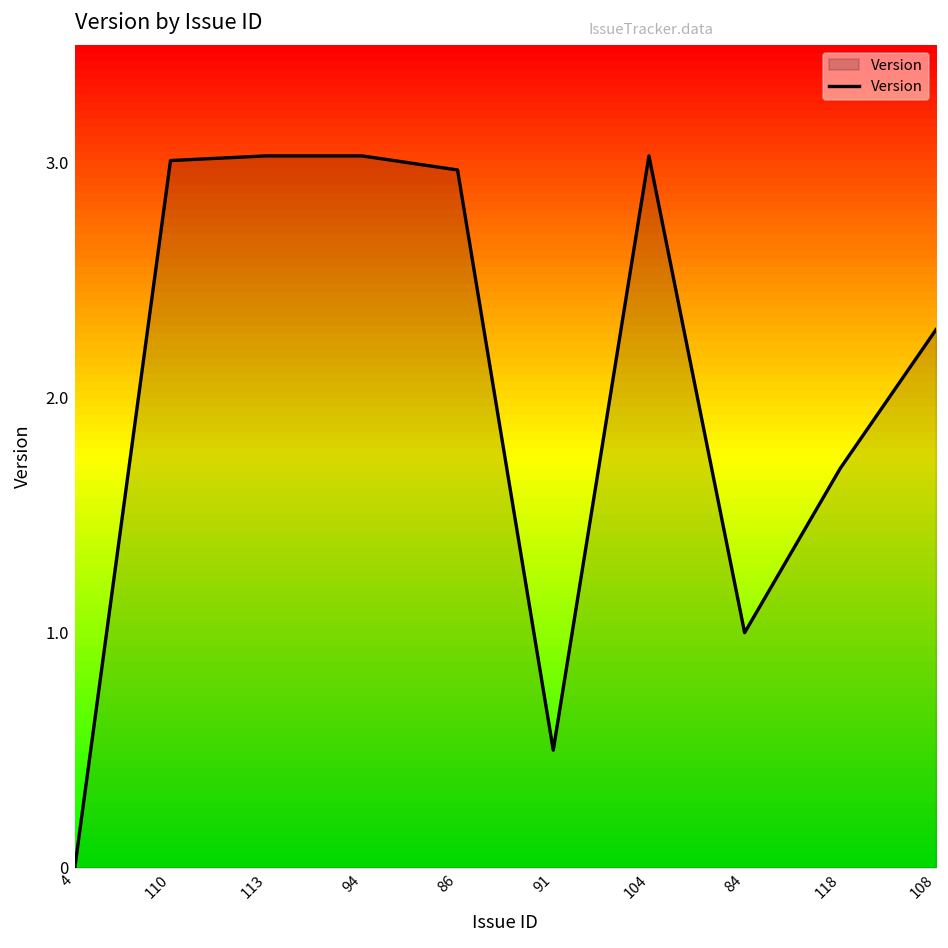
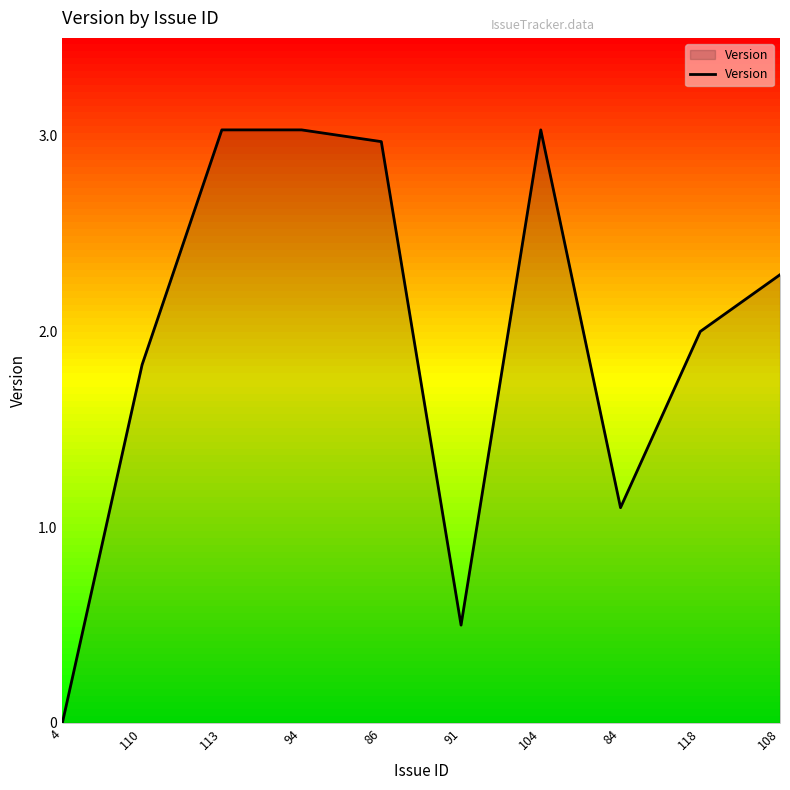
  {
    "4": 0.00,
-   "110": 3.01,
+   "110": 1.83,
    "113": 3.03,
    "94": 3.03,
    "86": 2.97,
    "91": 0.50,
    "104": 3.03,
-   "84": 1.0,
-   "118": 1.7,
+   "84": 1.1,
+   "118": 2.0,
    "108": 2.29
  }
